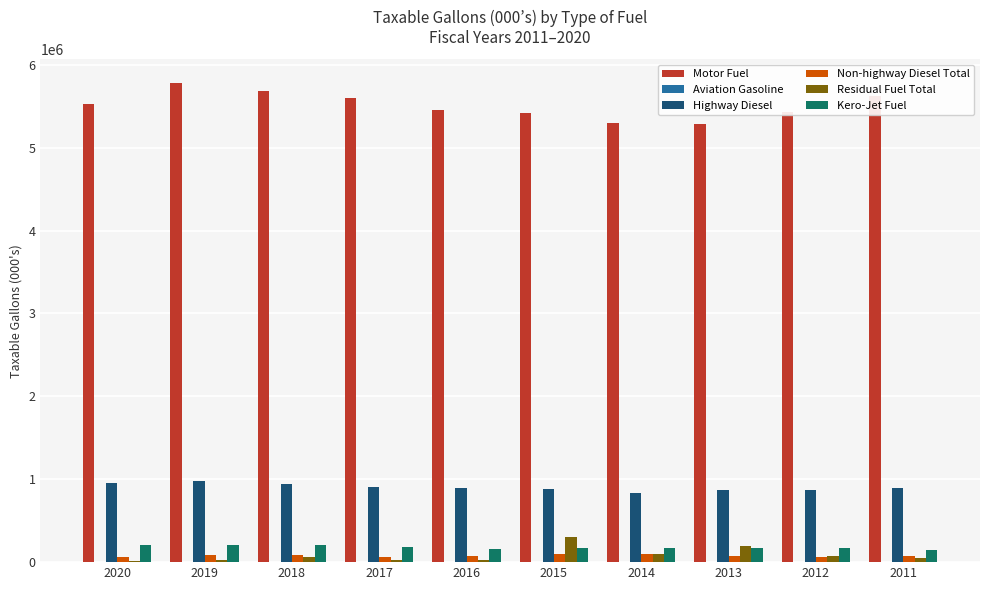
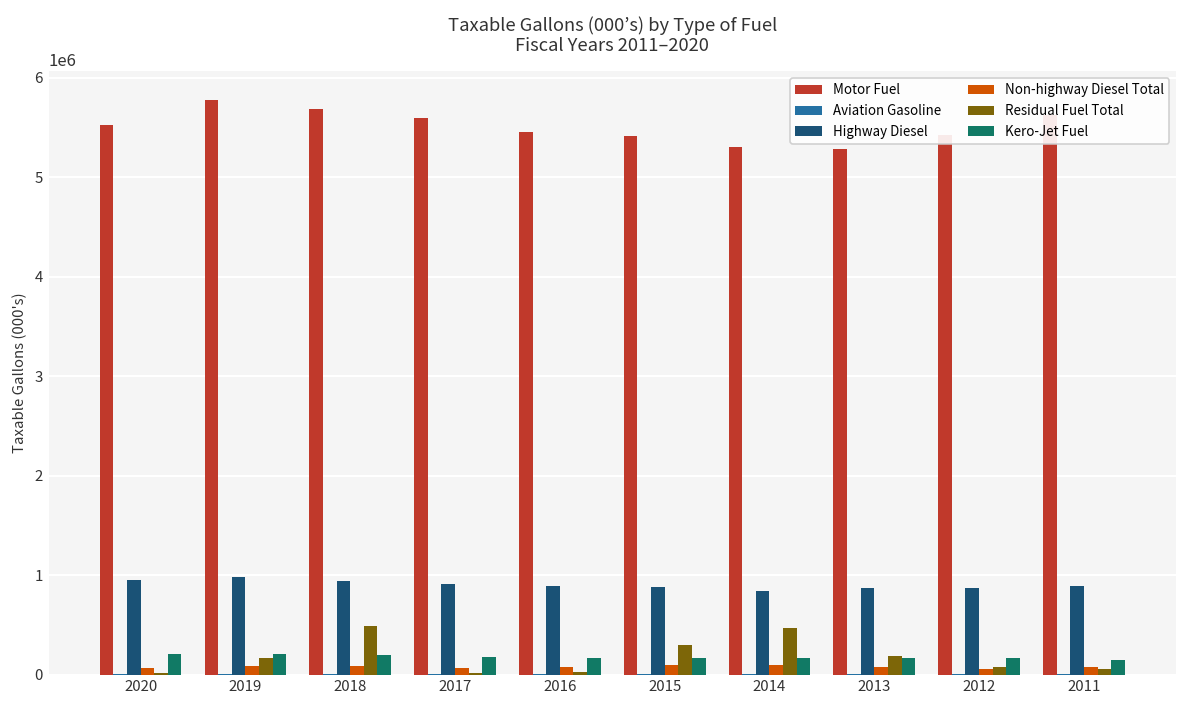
  {
    "Residual Fuel Total": {
-     "2019": 0,
-     "2018": 100000,
+     "2019": 200000,
+     "2018": 500000,
      "2015": 300000,
-     "2014": 100000,
+     "2014": 500000,
      "2013": 200000,
      "2012": 100000,
      "2011": 100000
    }
  }
